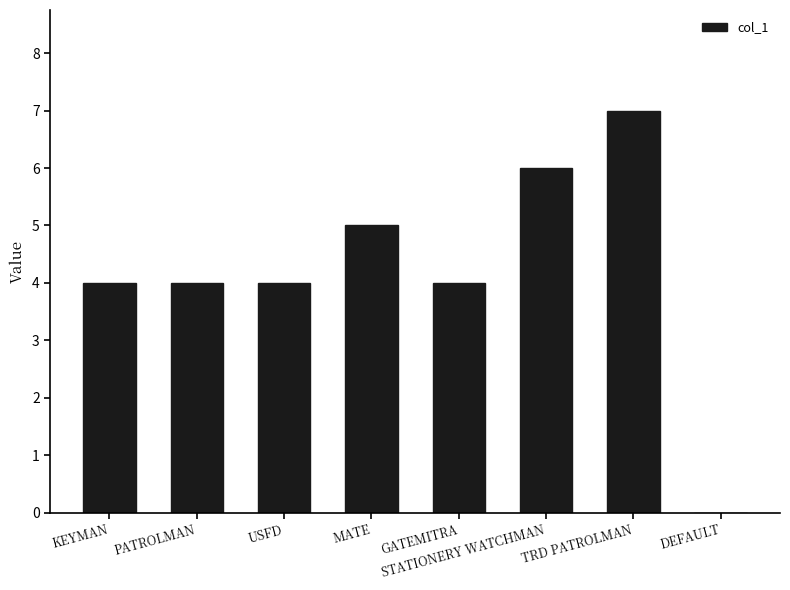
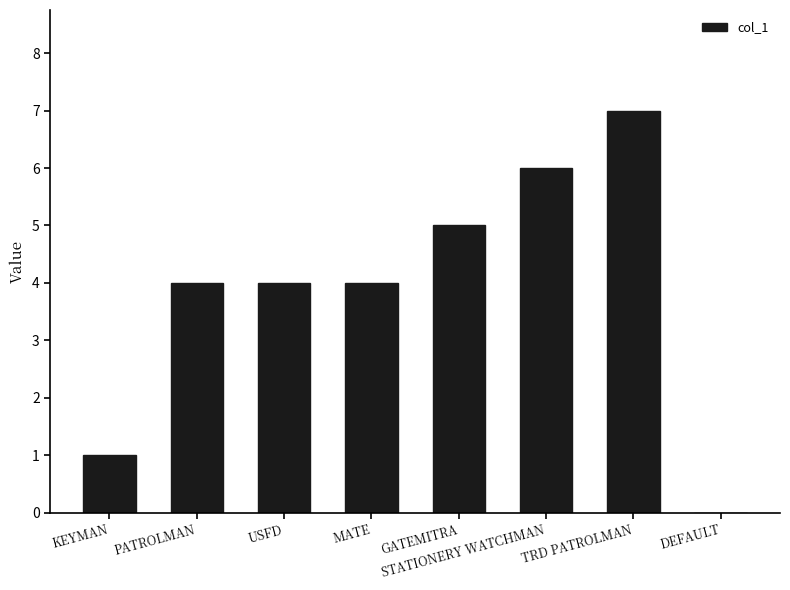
  {
-   "KEYMAN": 4,
+   "KEYMAN": 1,
    "PATROLMAN": 4,
    "USFD": 4,
-   "MATE": 5,
-   "GATEMITRA": 4,
+   "MATE": 4,
+   "GATEMITRA": 5,
    "STATIONERY WATCHMAN": 6,
    "TRD PATROLMAN": 7,
    "DEFAULT": 0
  }
